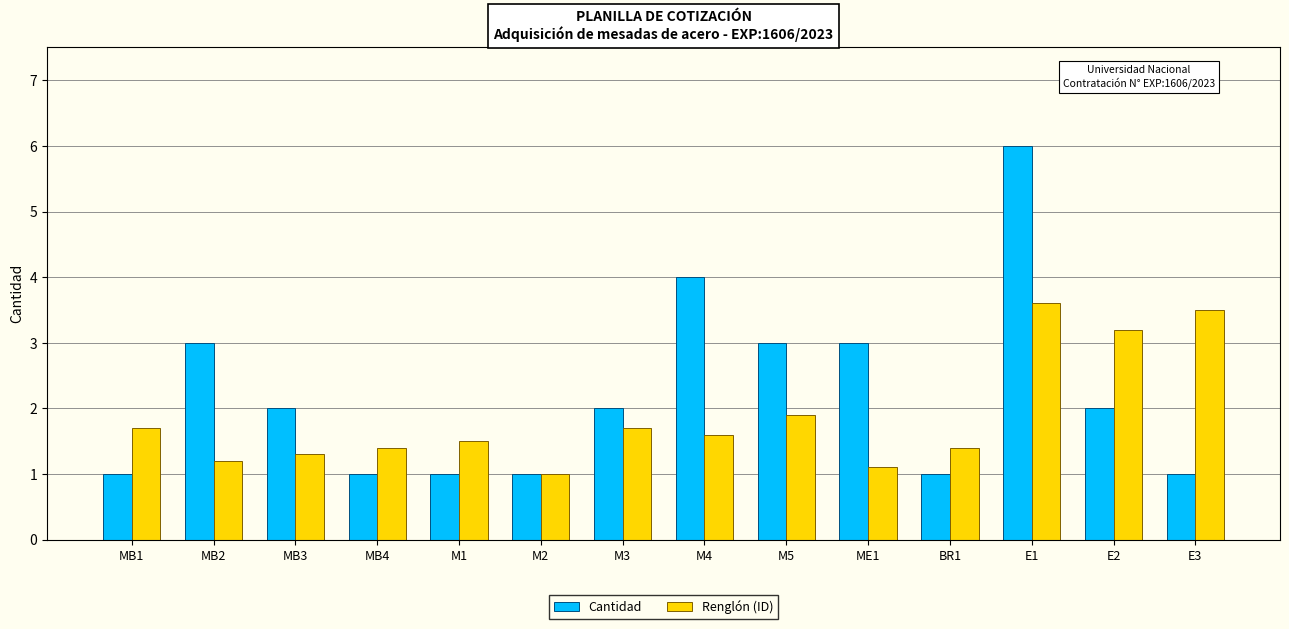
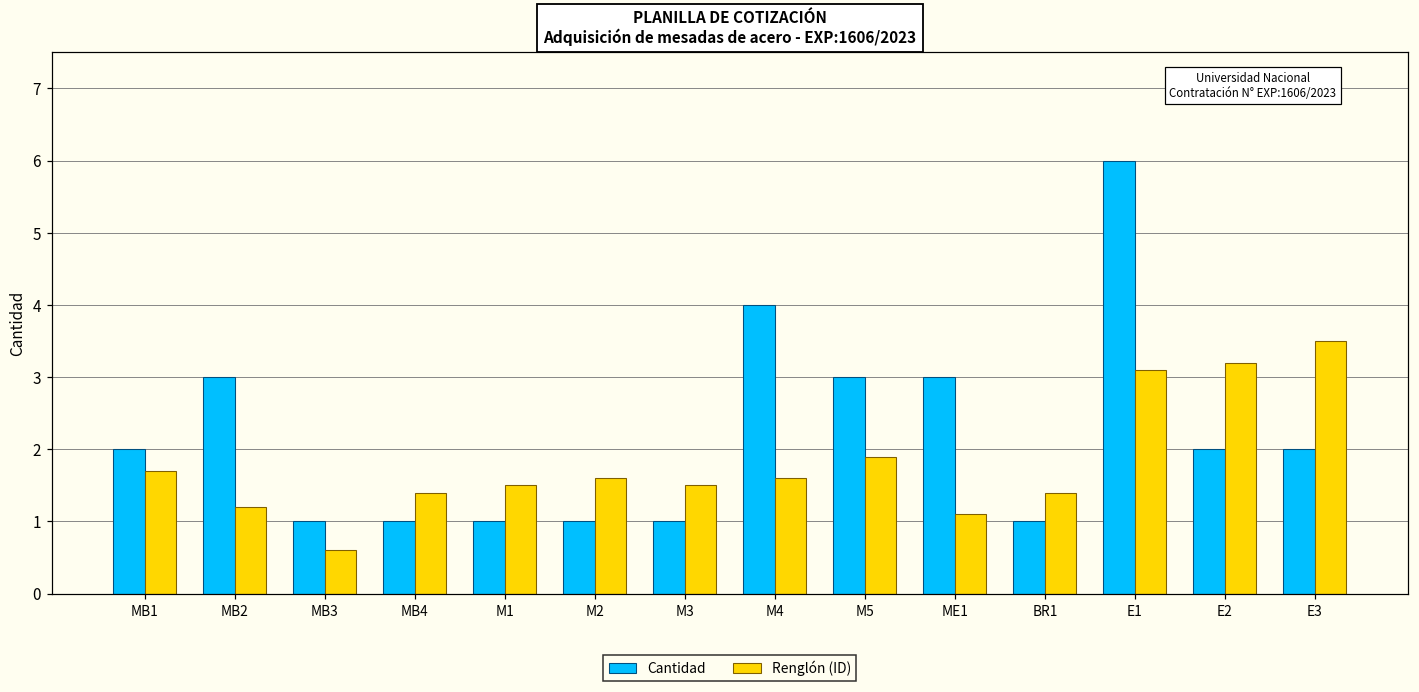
  {
    "Cantidad": {
-     "MB1": 1,
+     "MB1": 2,
      "MB2": 3,
-     "MB3": 2,
+     "MB3": 1,
      "MB4": 1,
      "M1": 1,
      "M2": 1,
-     "M3": 2,
+     "M3": 1,
      "M4": 4,
      "M5": 3,
      "ME1": 3,
      "BR1": 1,
      "E1": 6,
      "E2": 2,
-     "E3": 1
+     "E3": 2
    },
    "Renglón (ID)": {
      "MB1": 1.7,
      "MB2": 1.2,
-     "MB3": 1.3,
+     "MB3": 0.6,
      "MB4": 1.4,
      "M1": 1.5,
-     "M2": 1.0,
-     "M3": 1.7,
+     "M2": 1.6,
+     "M3": 1.5,
      "M4": 1.6,
      "M5": 1.9,
      "ME1": 1.1,
      "BR1": 1.4,
-     "E1": 3.6,
+     "E1": 3.1,
      "E2": 3.2,
      "E3": 3.5
    }
  }
